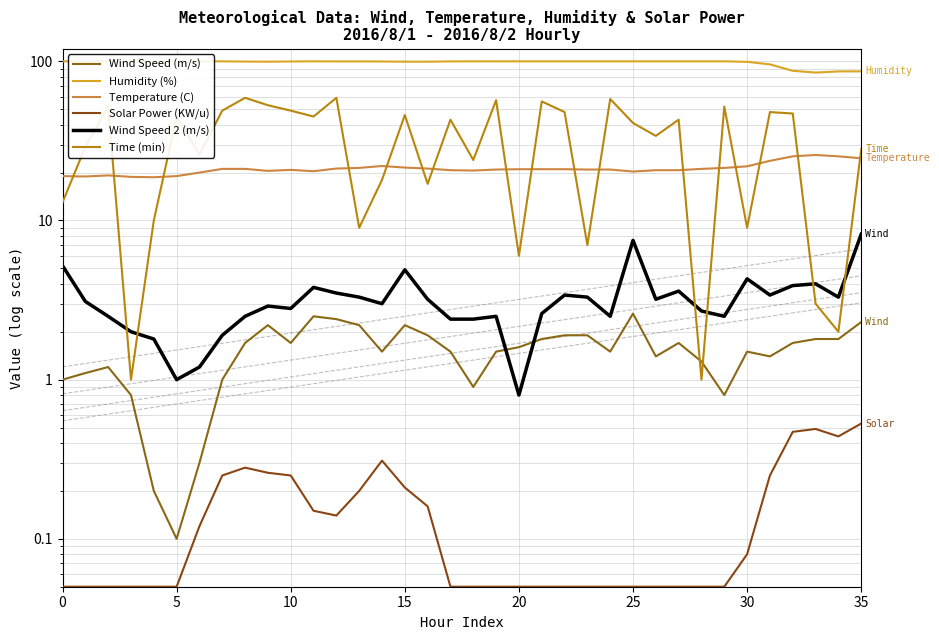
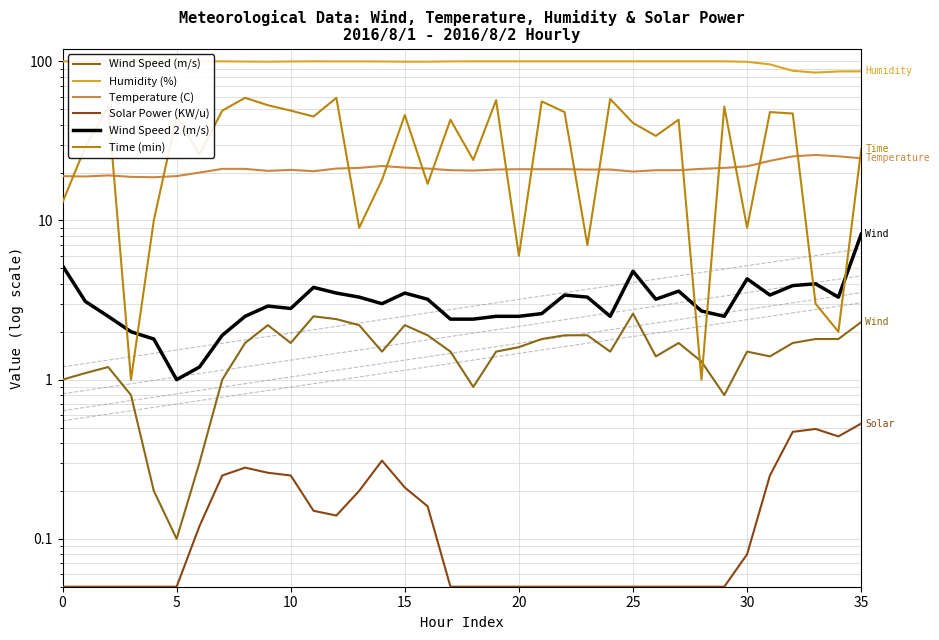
  {
    "Wind Speed 2 (m/s)": {
      "0": 5.2,
      "5": 1.0,
      "10": 2.8,
-     "15": 4.9,
-     "20": 0.8,
-     "25": 8,
+     "15": 3.5,
+     "20": 2.5,
+     "25": 4.8,
      "30": 4.3,
      "35": 8
    }
  }
